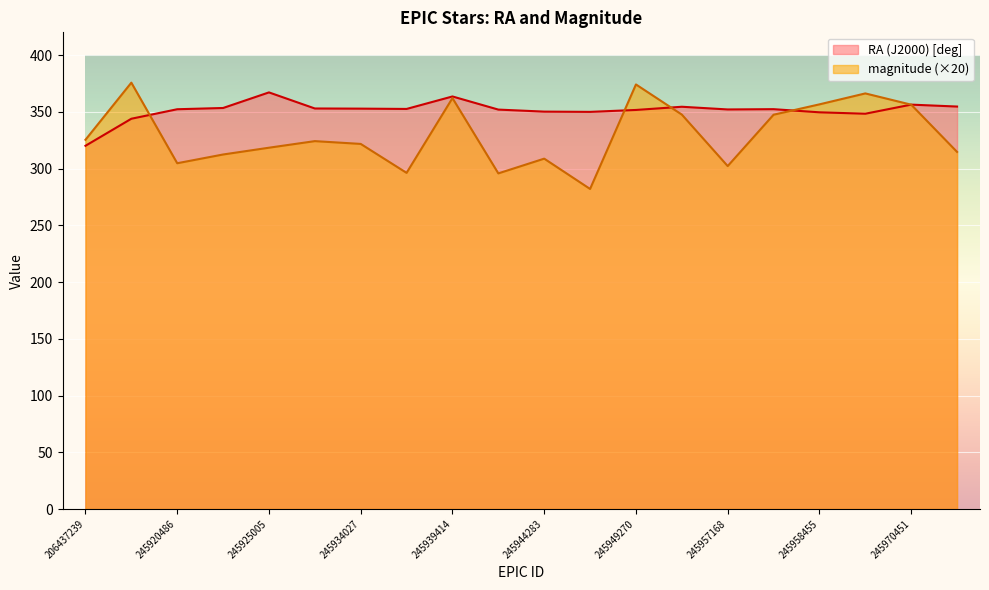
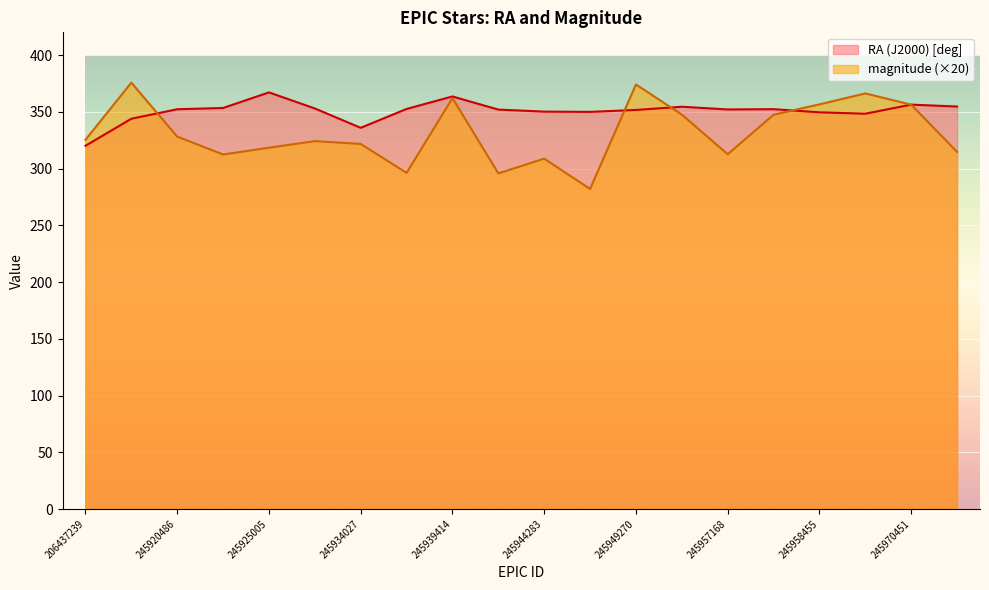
  {
    "RA (J2000) [deg]": {
      "206437239": 320,
      "245920486": 352,
      "245925005": 367,
-     "245934027": 353,
+     "245934027": 336,
      "245944283": 350,
      "245949270": 352,
      "245957168": 352,
      "245958455": 350
    },
    "magnitude (×20)": {
      "206437239": 325,
-     "245920486": 305,
+     "245920486": 328,
      "245925005": 318,
      "245934027": 322,
      "245944283": 309,
      "245949270": 374,
-     "245957168": 302,
+     "245957168": 313,
      "245958455": 357
    }
  }
